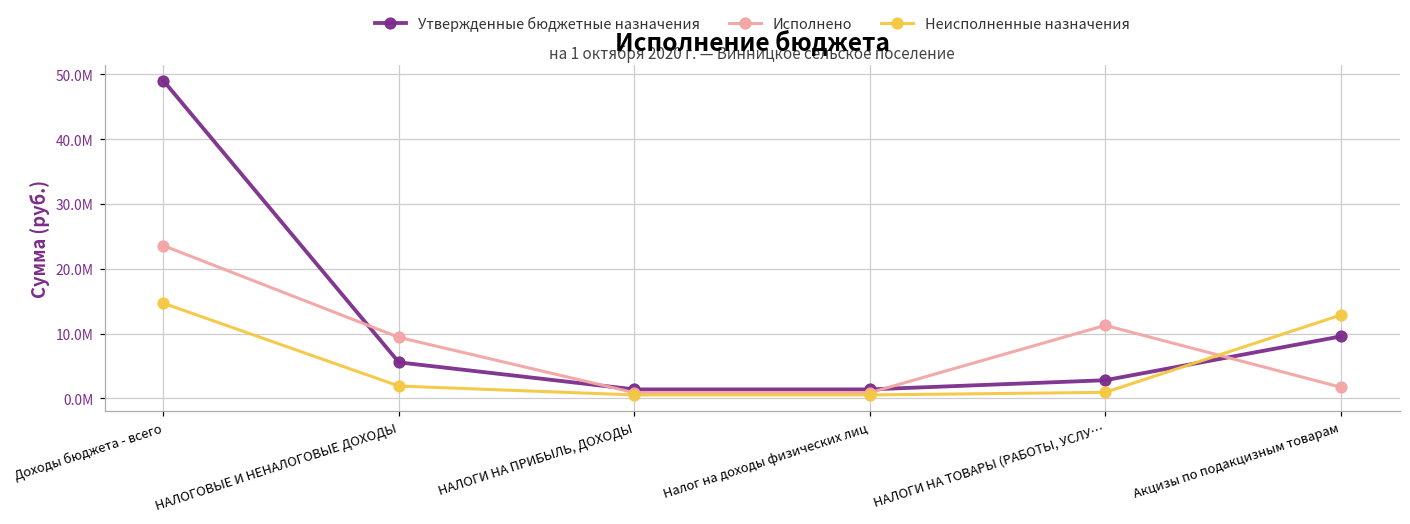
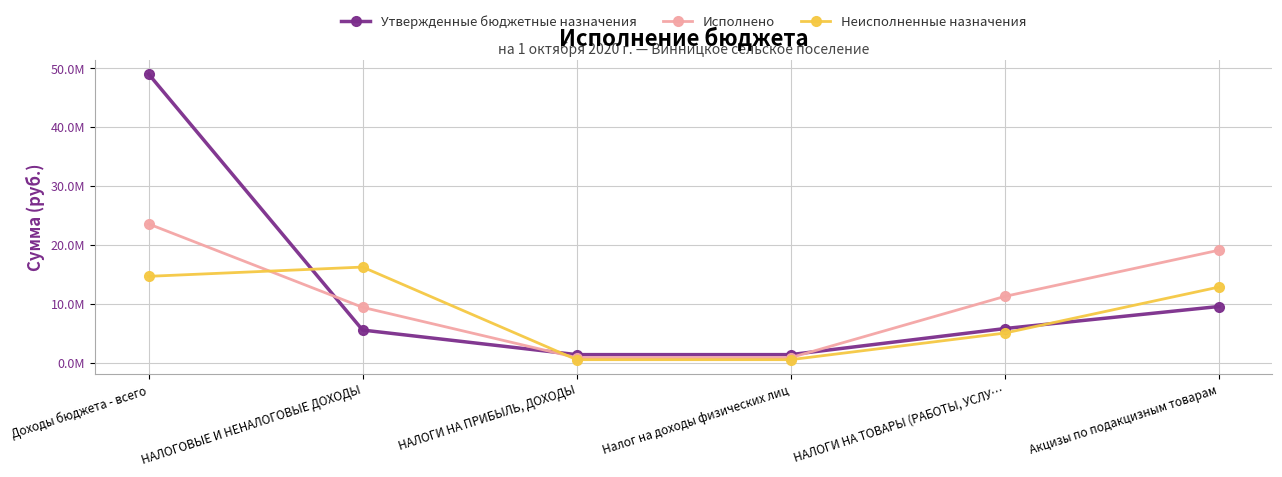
  {
    "Утвержденные бюджетные назначения": {
      "Доходы бюджета - всего": 49000000,
      "НАЛОГОВЫЕ И НЕНАЛОГОВЫЕ ДОХОДЫ": 6000000,
      "НАЛОГИ НА ПРИБЫЛЬ, ДОХОДЫ": 1000000,
      "Налог на доходы физических лиц": 1000000,
-     "НАЛОГИ НА ТОВАРЫ (РАБОТЫ, УСЛУ…": 3000000,
+     "НАЛОГИ НА ТОВАРЫ (РАБОТЫ, УСЛУ…": 6000000,
      "Акцизы по подакцизным товарам": 10000000
    },
    "Исполнено": {
      "Доходы бюджета - всего": 24000000,
      "НАЛОГОВЫЕ И НЕНАЛОГОВЫЕ ДОХОДЫ": 9000000,
      "НАЛОГИ НА ТОВАРЫ (РАБОТЫ, УСЛУ…": 11000000,
-     "Акцизы по подакцизным товарам": 2000000
+     "Акцизы по подакцизным товарам": 19000000
    },
    "Неисполненные назначения": {
      "Доходы бюджета - всего": 15000000,
-     "НАЛОГОВЫЕ И НЕНАЛОГОВЫЕ ДОХОДЫ": 2000000,
-     "НАЛОГИ НА ТОВАРЫ (РАБОТЫ, УСЛУ…": 1000000,
+     "НАЛОГОВЫЕ И НЕНАЛОГОВЫЕ ДОХОДЫ": 16000000,
+     "НАЛОГИ НА ТОВАРЫ (РАБОТЫ, УСЛУ…": 5000000,
      "Акцизы по подакцизным товарам": 13000000
    }
  }
